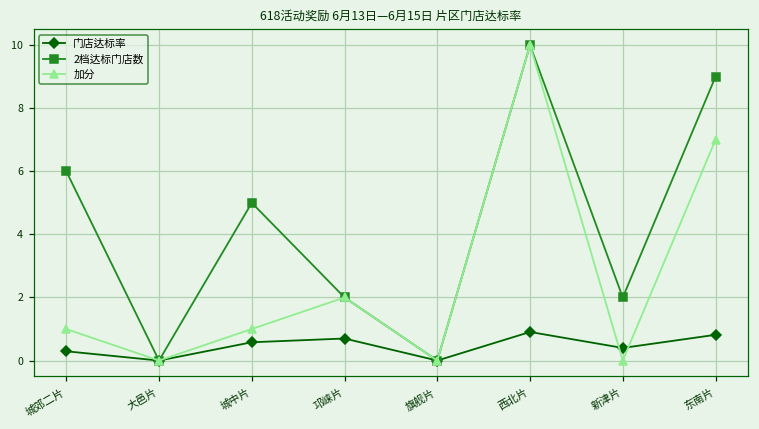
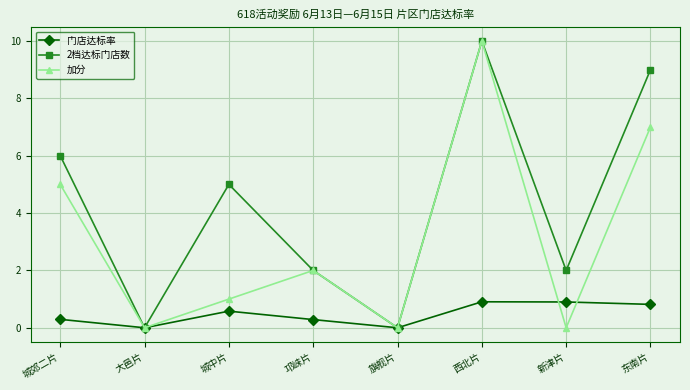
  {
    "门店达标率": {
      "城郊二片": 0.3,
      "城中片": 0.6,
-     "邛崃片": 0.7,
+     "邛崃片": 0.3,
      "西北片": 0.9,
-     "新津片": 0.4,
+     "新津片": 0.9,
      "东南片": 0.8
    },
    "2档达标门店数": {
      "城郊二片": 6.0,
      "城中片": 5.0,
      "新津片": 2.0,
      "东南片": 9.0
    },
    "加分": {
-     "城郊二片": 1,
+     "城郊二片": 5,
      "城中片": 1,
      "新津片": 0,
      "东南片": 7
    }
  }
